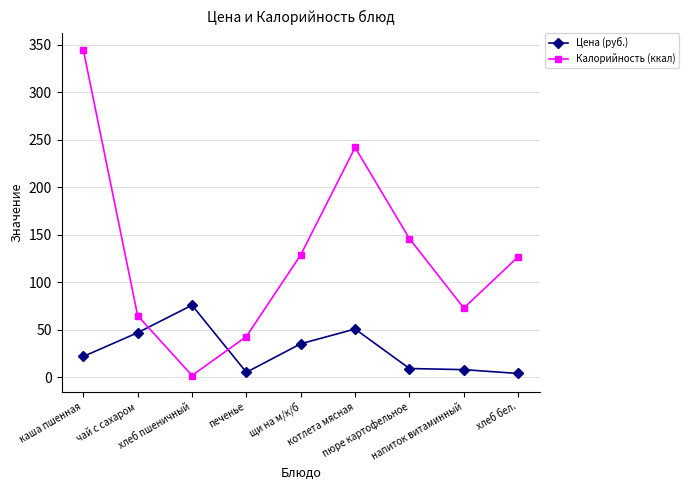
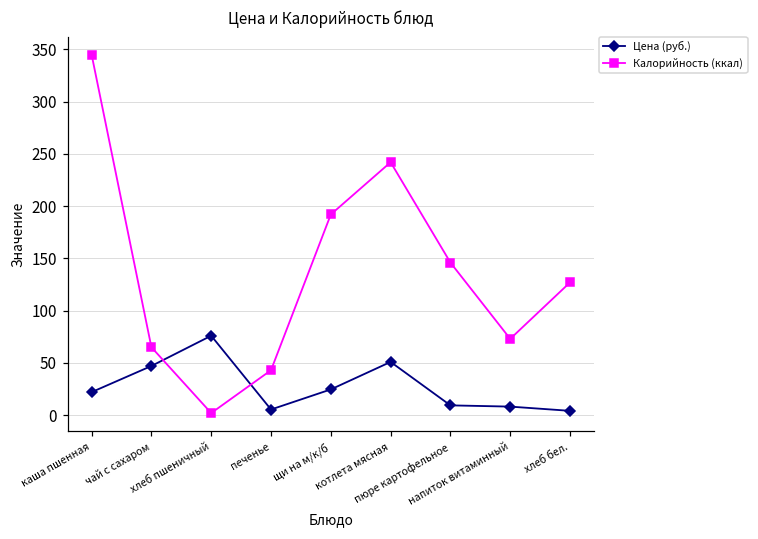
  {
    "Цена (руб.)": {
      "каша пшенная": 20,
      "чай с сахаром": 50,
      "хлеб пшеничный": 80,
      "печенье": 10,
-     "щи на м/к/б": 40,
+     "щи на м/к/б": 20,
      "котлета мясная": 50,
      "пюре картофельное": 10,
      "напиток витаминный": 10,
      "хлеб бел.": 0
    },
    "Калорийность (ккал)": {
      "каша пшенная": 350,
      "чай с сахаром": 70,
      "хлеб пшеничный": 0,
      "печенье": 40,
-     "щи на м/к/б": 130,
+     "щи на м/к/б": 190,
      "котлета мясная": 240,
      "пюре картофельное": 150,
      "напиток витаминный": 70,
      "хлеб бел.": 130
    }
  }
